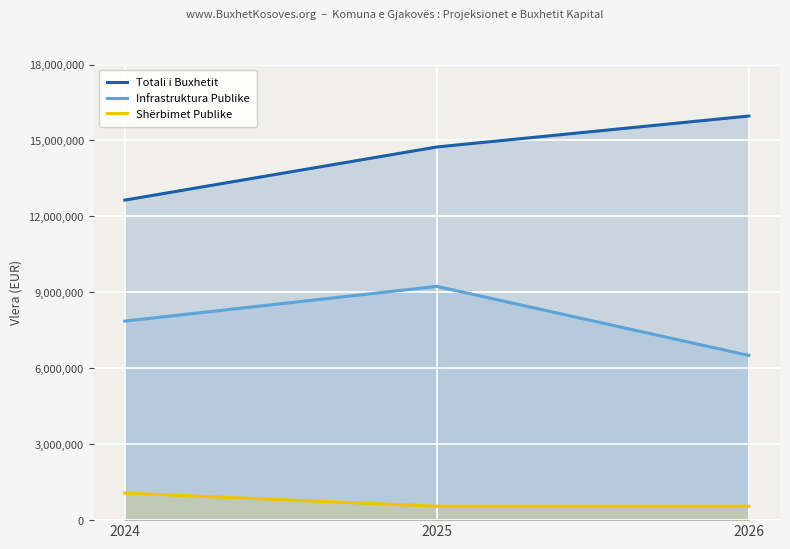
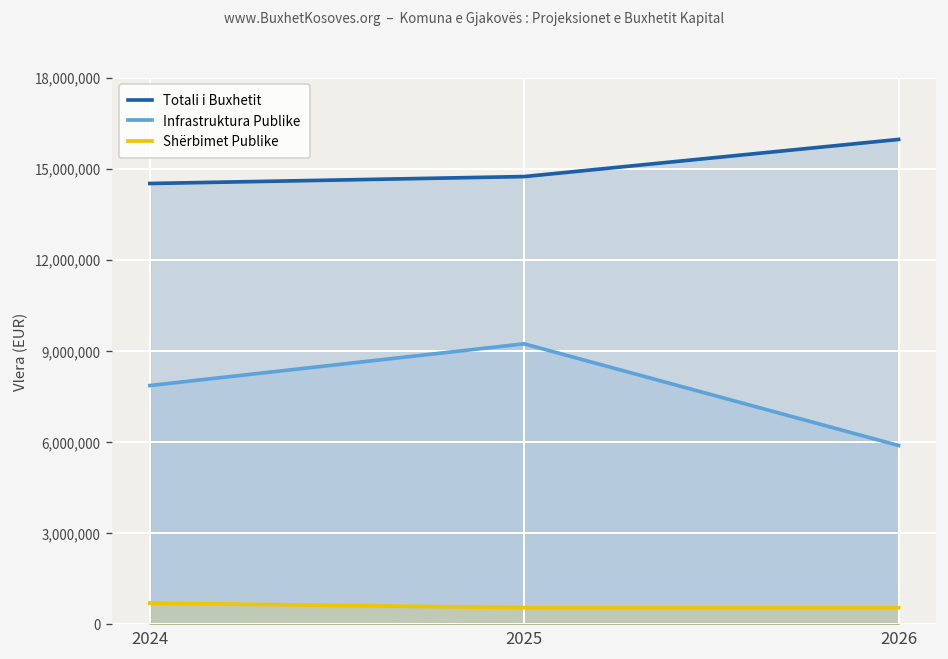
  {
    "Totali i Buxhetit": {
-     "2024": "12,600,000",
+     "2024": "14,500,000",
      "2025": "14,700,000",
      "2026": "16,000,000"
    },
    "Infrastruktura Publike": {
      "2024": "7,900,000",
      "2025": "9,200,000",
-     "2026": "6,500,000"
+     "2026": "5,900,000"
    },
    "Shërbimet Publike": {
-     "2024": "1,100,000",
+     "2024": "700,000",
      "2025": "600,000",
      "2026": "600,000"
    }
  }
